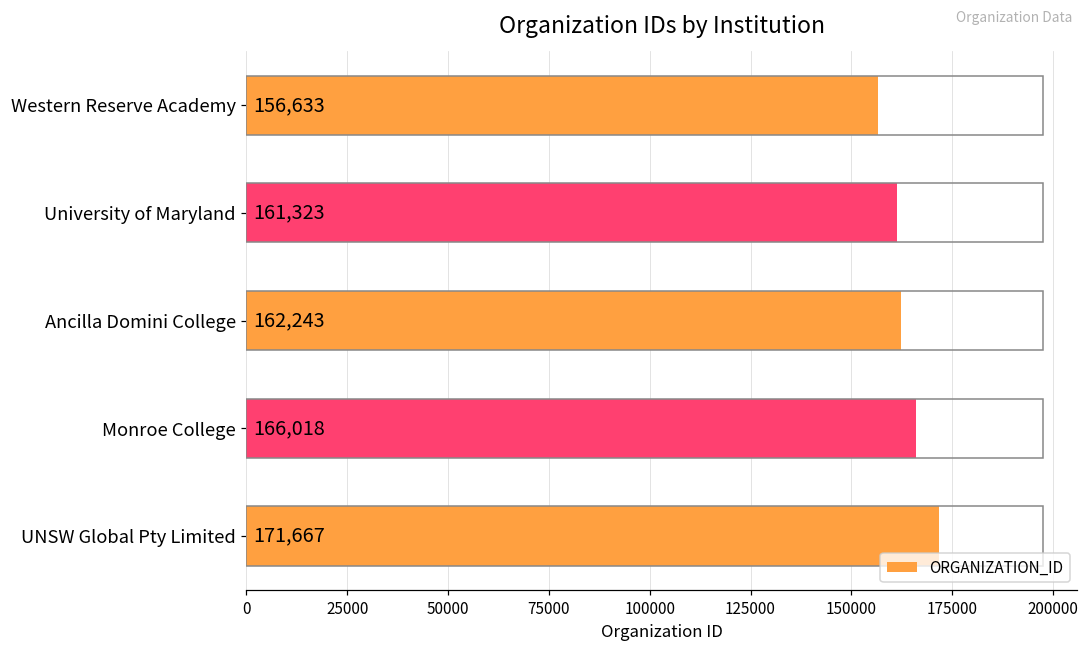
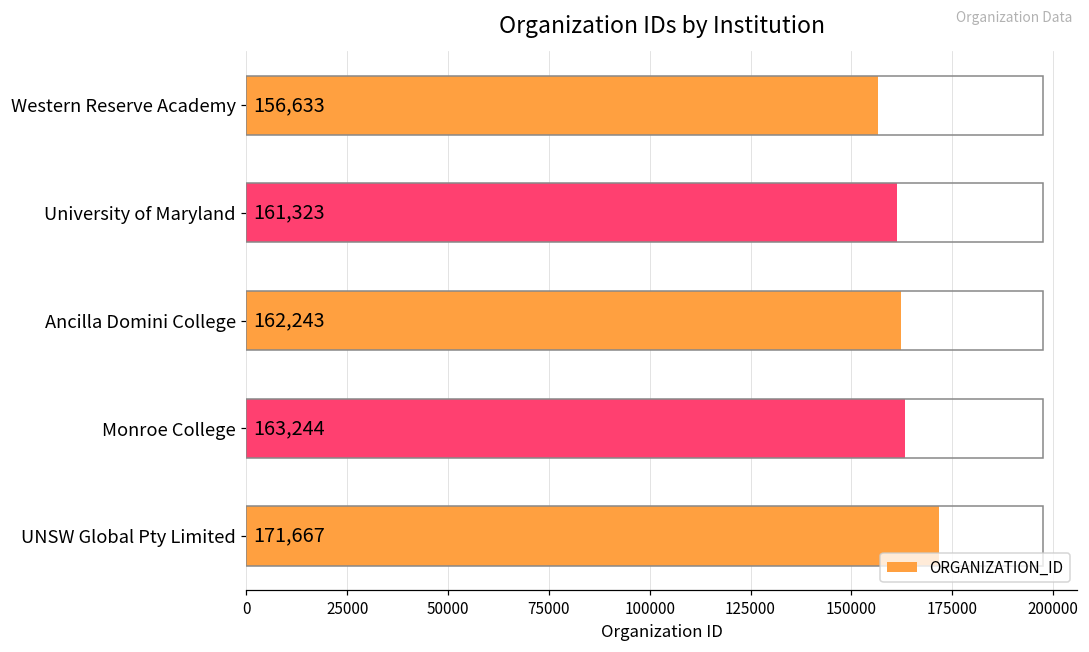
  {
    "Western Reserve Academy": "156,633",
    "University of Maryland": "161,323",
    "Ancilla Domini College": "162,243",
-   "Monroe College": "166,018",
+   "Monroe College": "163,244",
    "UNSW Global Pty Limited": "171,667"
  }
